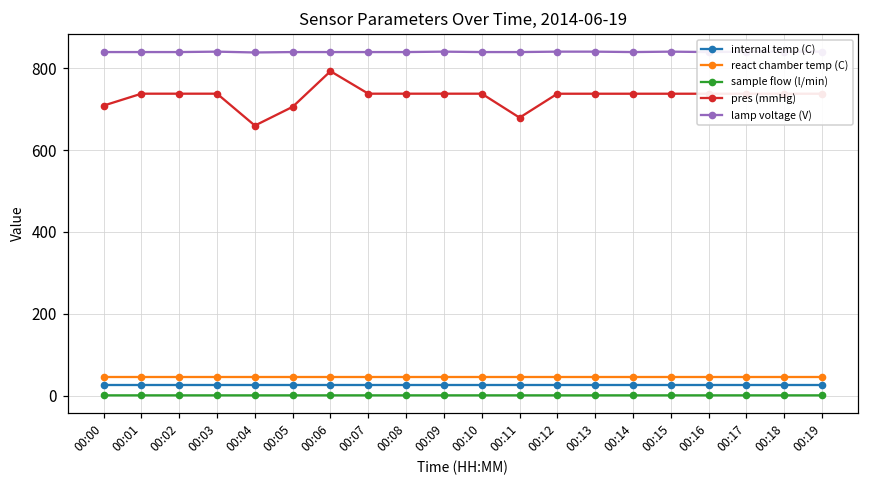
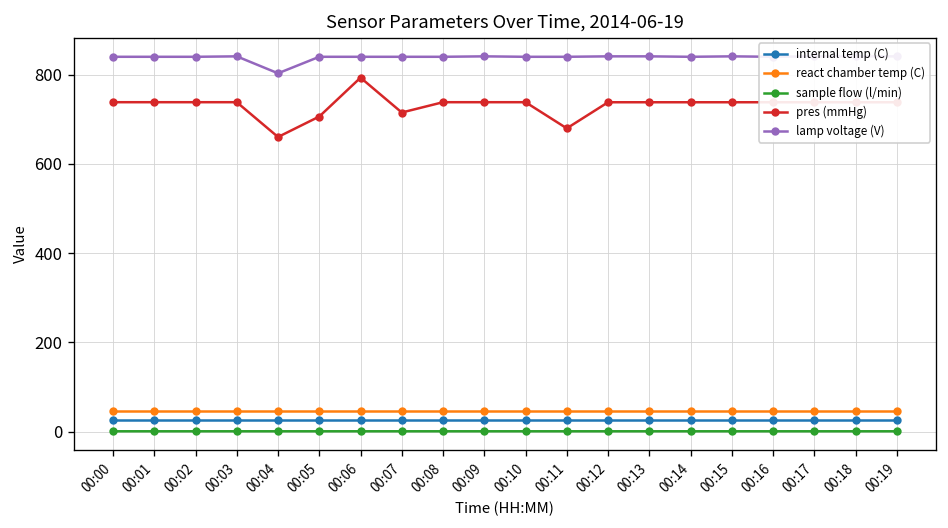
  {
    "internal temp (C)": {
      "00:00": 30,
      "00:01": 30,
      "00:02": 30,
      "00:03": 30,
      "00:04": 30,
      "00:05": 30,
      "00:06": 30,
      "00:07": 30,
      "00:08": 30,
      "00:09": 30,
      "00:10": 30,
      "00:11": 30,
      "00:12": 30,
      "00:13": 30,
      "00:14": 30,
      "00:15": 30,
      "00:16": 30,
      "00:17": 30,
      "00:18": 30,
      "00:19": 30
    },
    "react chamber temp (C)": {
      "00:00": 50,
      "00:01": 50,
      "00:02": 50,
      "00:03": 50,
      "00:04": 50,
      "00:05": 50,
      "00:06": 50,
      "00:07": 50,
      "00:08": 50,
      "00:09": 50,
      "00:10": 50,
      "00:11": 50,
      "00:12": 50,
      "00:13": 50,
      "00:14": 50,
      "00:15": 50,
      "00:16": 50,
      "00:17": 50,
      "00:18": 50,
      "00:19": 50
    },
    "sample flow (l/min)": {
      "00:00": 0,
      "00:01": 0,
      "00:02": 0,
      "00:03": 0,
      "00:04": 0,
      "00:05": 0,
      "00:06": 0,
      "00:07": 0,
      "00:08": 0,
      "00:09": 0,
      "00:10": 0,
      "00:11": 0,
      "00:12": 0,
      "00:13": 0,
      "00:14": 0,
      "00:15": 0,
      "00:16": 0,
      "00:17": 0,
      "00:18": 0,
      "00:19": 0
    },
    "pres (mmHg)": {
-     "00:00": 710,
+     "00:00": 740,
      "00:01": 740,
      "00:02": 740,
      "00:03": 740,
      "00:04": 660,
      "00:05": 710,
      "00:06": 790,
-     "00:07": 740,
+     "00:07": 720,
      "00:08": 740,
      "00:09": 740,
      "00:10": 740,
      "00:11": 680,
      "00:12": 740,
      "00:13": 740,
      "00:14": 740,
      "00:15": 740
    },
    "lamp voltage (V)": {
      "00:00": 840,
      "00:01": 840,
      "00:02": 840,
      "00:03": 840,
-     "00:04": 840,
+     "00:04": 800,
      "00:05": 840,
      "00:06": 840,
      "00:07": 840,
      "00:08": 840,
      "00:09": 840,
      "00:10": 840,
      "00:11": 840,
      "00:12": 840,
      "00:13": 840,
      "00:14": 840,
      "00:15": 840
    }
  }
